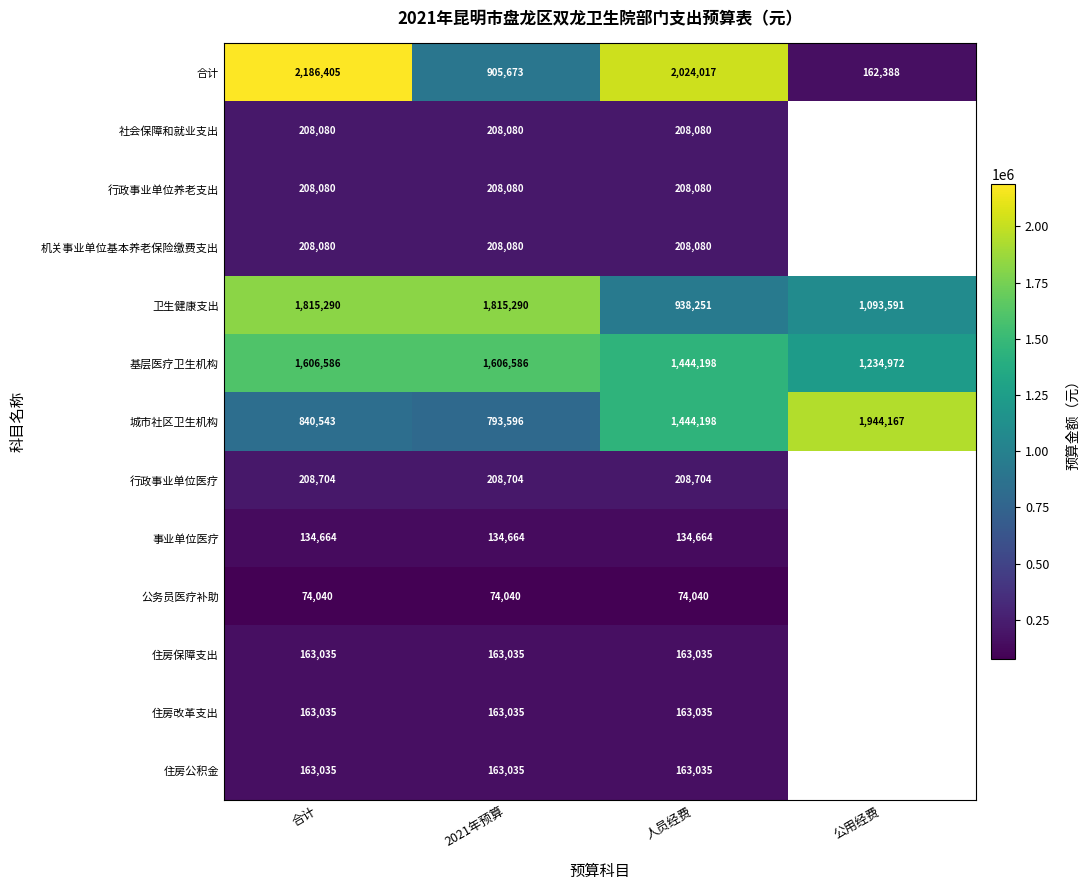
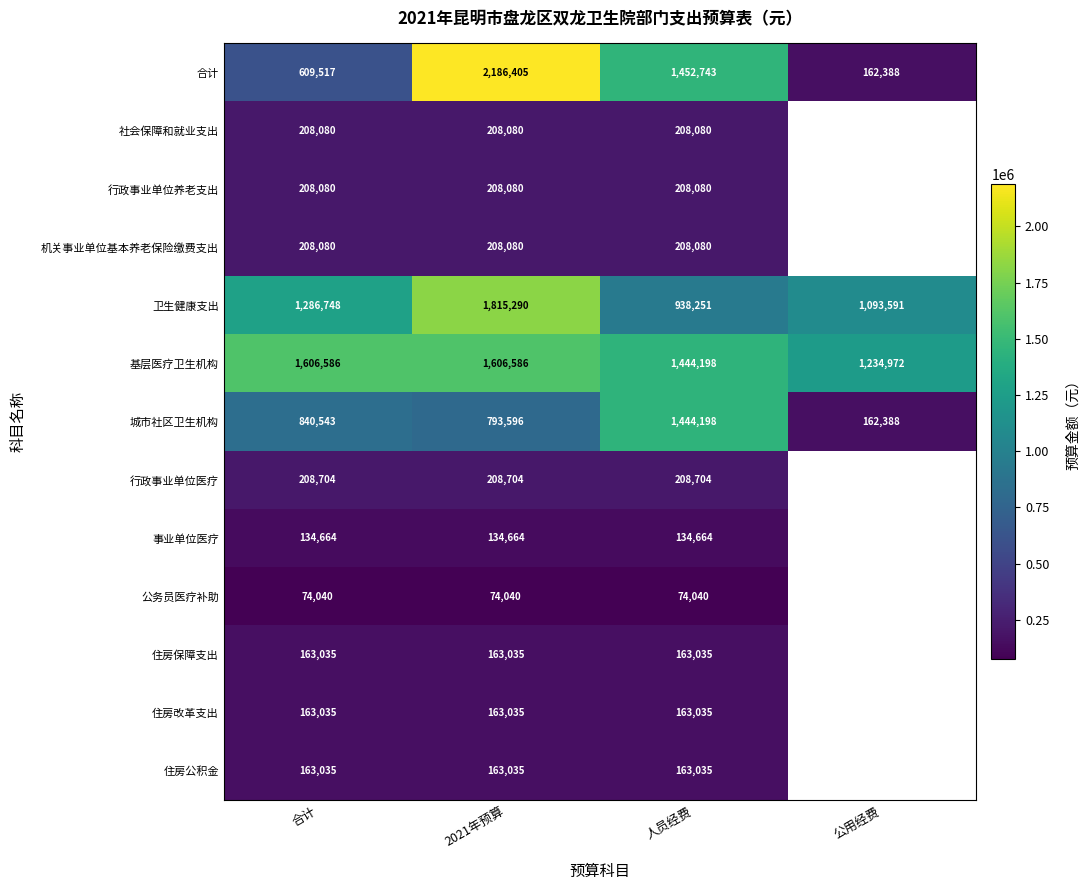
  {
    "合计": {
-     "合计": "2,186,405",
-     "2021年预算": "905,673",
-     "人员经费": "2,024,017",
+     "合计": "609,517",
+     "2021年预算": "2,186,405",
+     "人员经费": "1,452,743",
      "公用经费": "162,388"
    },
    "社会保障和就业支出": {
      "合计": "208,080",
      "2021年预算": "208,080",
      "人员经费": "208,080"
    },
    "行政事业单位养老支出": {
      "合计": "208,080",
      "2021年预算": "208,080",
      "人员经费": "208,080"
    },
    "机关事业单位基本养老保险缴费支出": {
      "合计": "208,080",
      "2021年预算": "208,080",
      "人员经费": "208,080"
    },
    "卫生健康支出": {
-     "合计": "1,815,290",
+     "合计": "1,286,748",
      "2021年预算": "1,815,290",
      "人员经费": "938,251",
      "公用经费": "1,093,591"
    },
    "基层医疗卫生机构": {
      "合计": "1,606,586",
      "2021年预算": "1,606,586",
      "人员经费": "1,444,198",
      "公用经费": "1,234,972"
    },
    "城市社区卫生机构": {
      "合计": "840,543",
      "2021年预算": "793,596",
      "人员经费": "1,444,198",
-     "公用经费": "1,944,167"
+     "公用经费": "162,388"
    },
    "行政事业单位医疗": {
      "合计": "208,704",
      "2021年预算": "208,704",
      "人员经费": "208,704"
    },
    "事业单位医疗": {
      "合计": "134,664",
      "2021年预算": "134,664",
      "人员经费": "134,664"
    },
    "公务员医疗补助": {
      "合计": "74,040",
      "2021年预算": "74,040",
      "人员经费": "74,040"
    },
    "住房保障支出": {
      "合计": "163,035",
      "2021年预算": "163,035",
      "人员经费": "163,035"
    },
    "住房改革支出": {
      "合计": "163,035",
      "2021年预算": "163,035",
      "人员经费": "163,035"
    },
    "住房公积金": {
      "合计": "163,035",
      "2021年预算": "163,035",
      "人员经费": "163,035"
    }
  }
